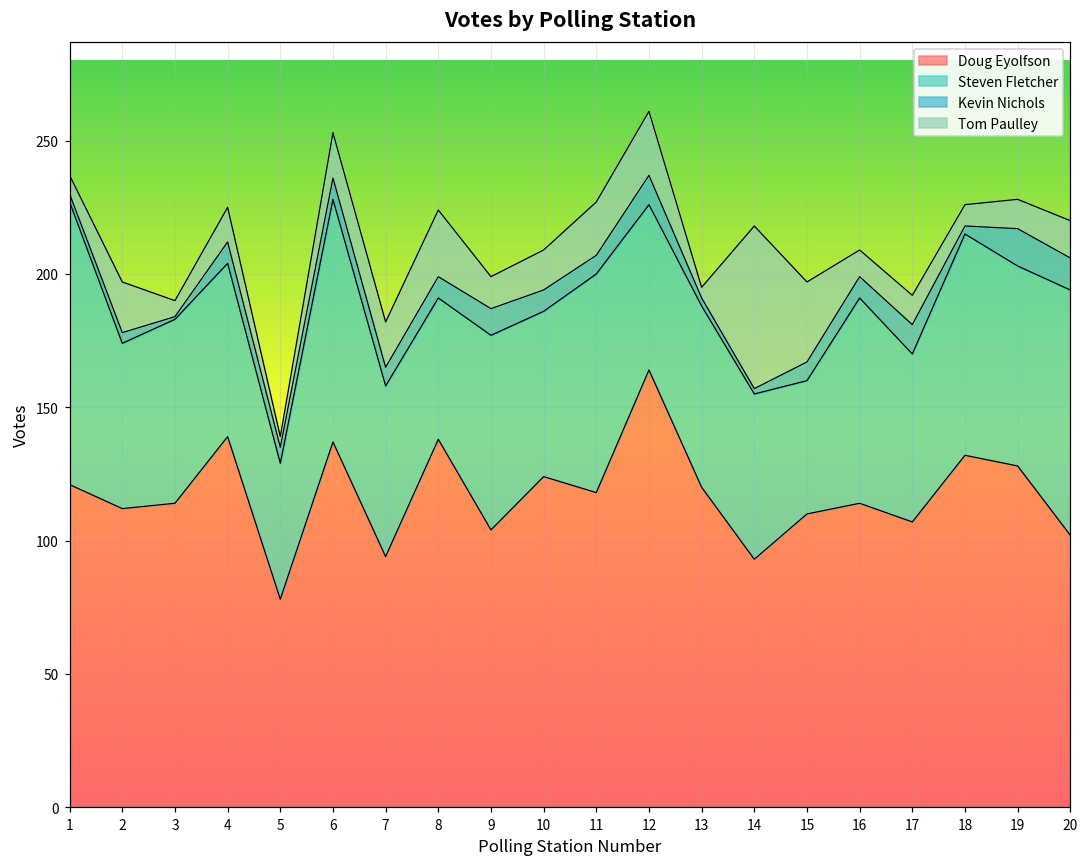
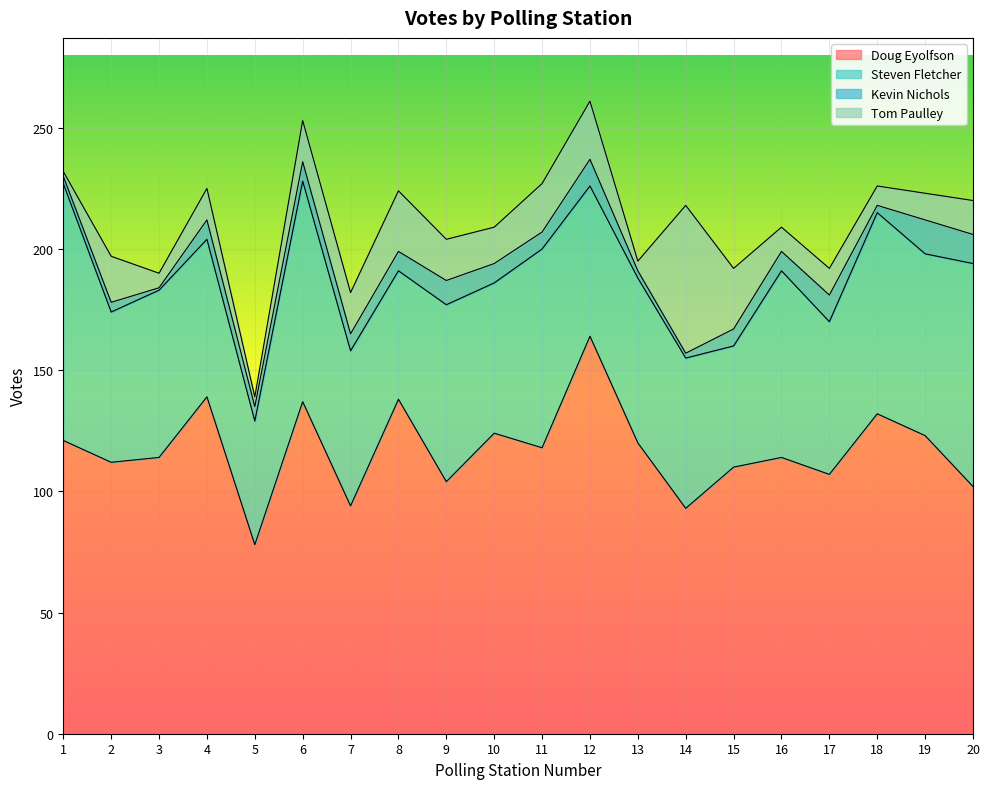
  {
    "Doug Eyolfson": {
      "1": 121,
      "2": 112,
      "3": 114,
      "4": 139,
      "5": 78,
      "6": 137,
      "7": 94,
      "8": 138,
      "9": 104,
      "10": 124,
      "11": 118,
      "12": 164,
      "13": 120,
      "14": 93,
      "15": 110,
      "16": 114,
      "17": 107,
      "18": 132,
-     "19": 128,
+     "19": 123,
      "20": 102
    },
    "Tom Paulley": {
-     "1": 7,
+     "1": 2,
      "2": 19,
      "3": 6,
      "4": 13,
      "5": 4,
      "6": 17,
      "7": 17,
      "8": 25,
-     "9": 12,
+     "9": 17,
      "10": 15,
      "11": 20,
      "12": 24,
      "13": 4,
      "14": 61,
-     "15": 30,
+     "15": 25,
      "16": 10,
      "17": 11,
      "18": 8,
      "19": 11,
      "20": 14
    }
  }
